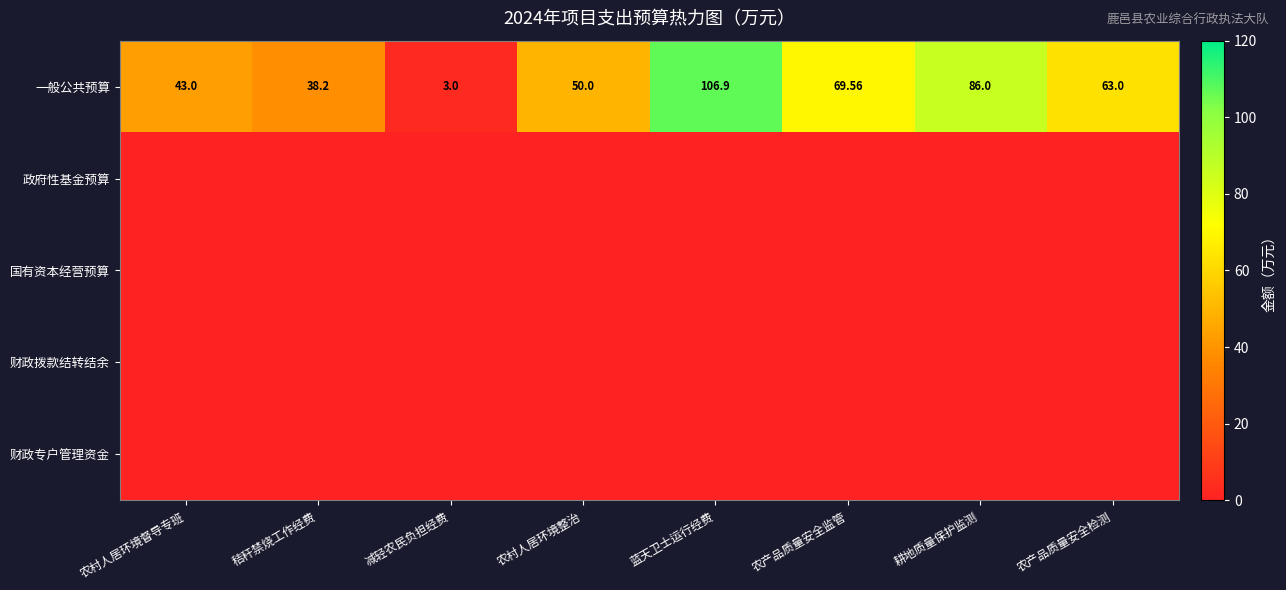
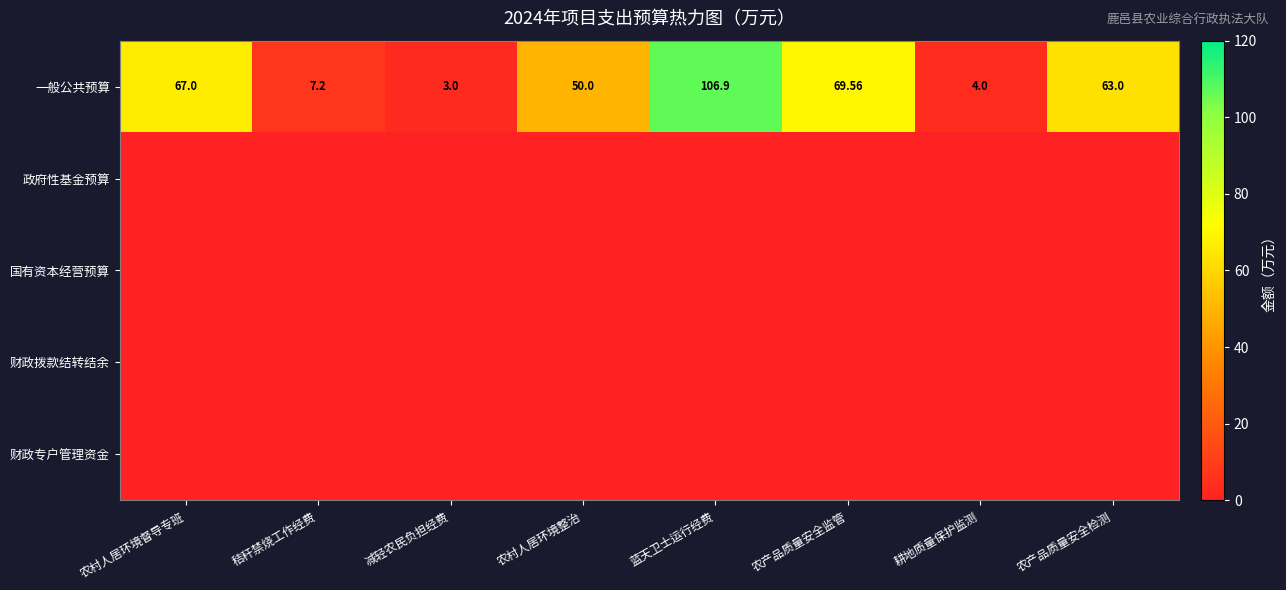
  {
    "一般公共预算": {
-     "农村人居环境督导专班": 43.0,
-     "秸秆禁烧工作经费": 38.2,
+     "农村人居环境督导专班": 67.0,
+     "秸秆禁烧工作经费": 7.2,
      "减轻农民负担经费": 3.0,
      "农村人居环境整治": 50.0,
      "蓝天卫士运行经费": 106.9,
      "农产品质量安全监管": 69.56,
-     "耕地质量保护监测": 86.0,
+     "耕地质量保护监测": 4.0,
      "农产品质量安全检测": 63.0
    }
  }
